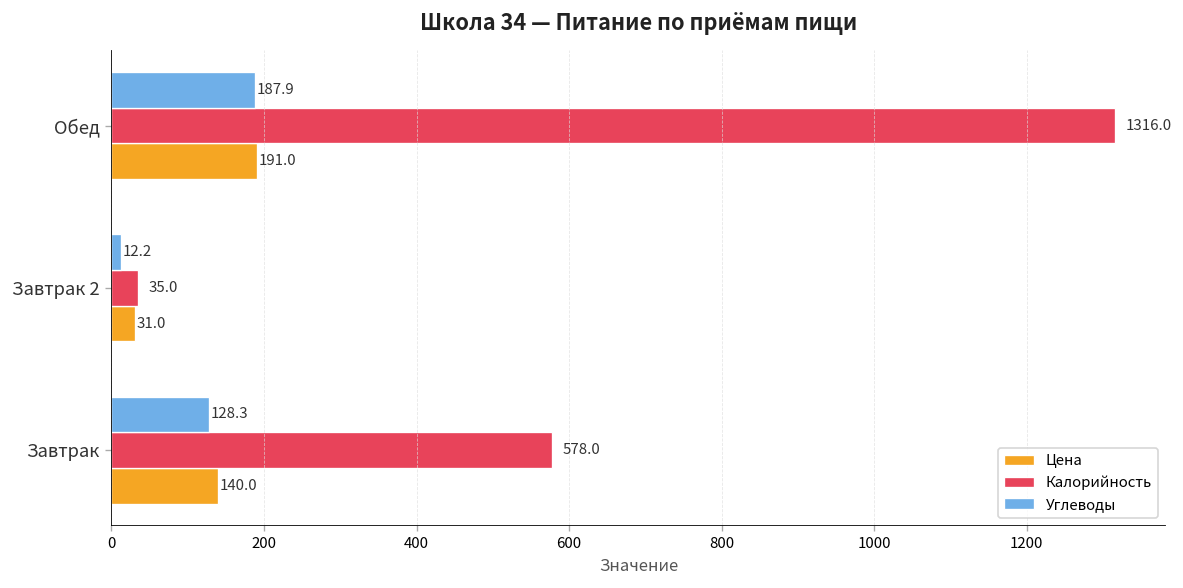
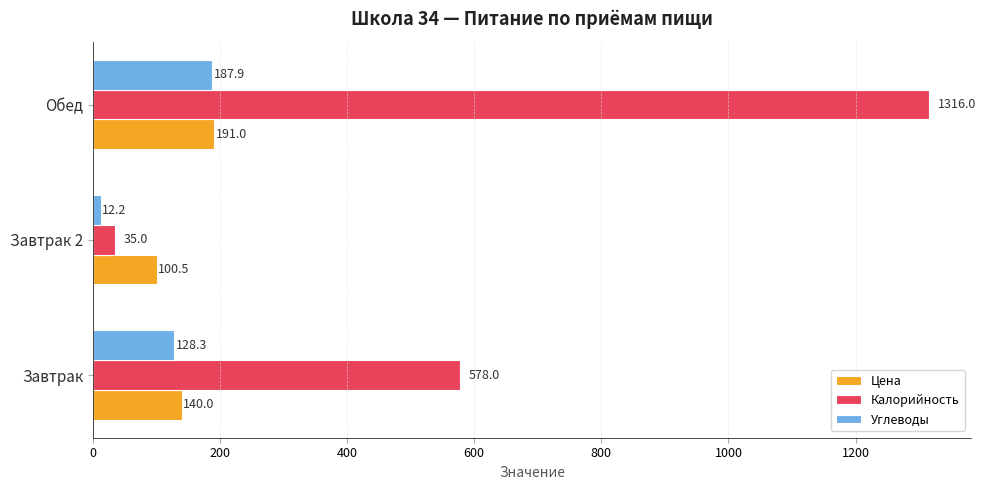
  {
    "Цена": {
      "Обед": 191.0,
-     "Завтрак 2": 31.0,
+     "Завтрак 2": 100.5,
      "Завтрак": 140.0
    },
    "Калорийность": {
      "Обед": 1316.0,
      "Завтрак 2": 35.0,
      "Завтрак": 578.0
    },
    "Углеводы": {
      "Обед": 187.9,
      "Завтрак 2": 12.2,
      "Завтрак": 128.3
    }
  }
